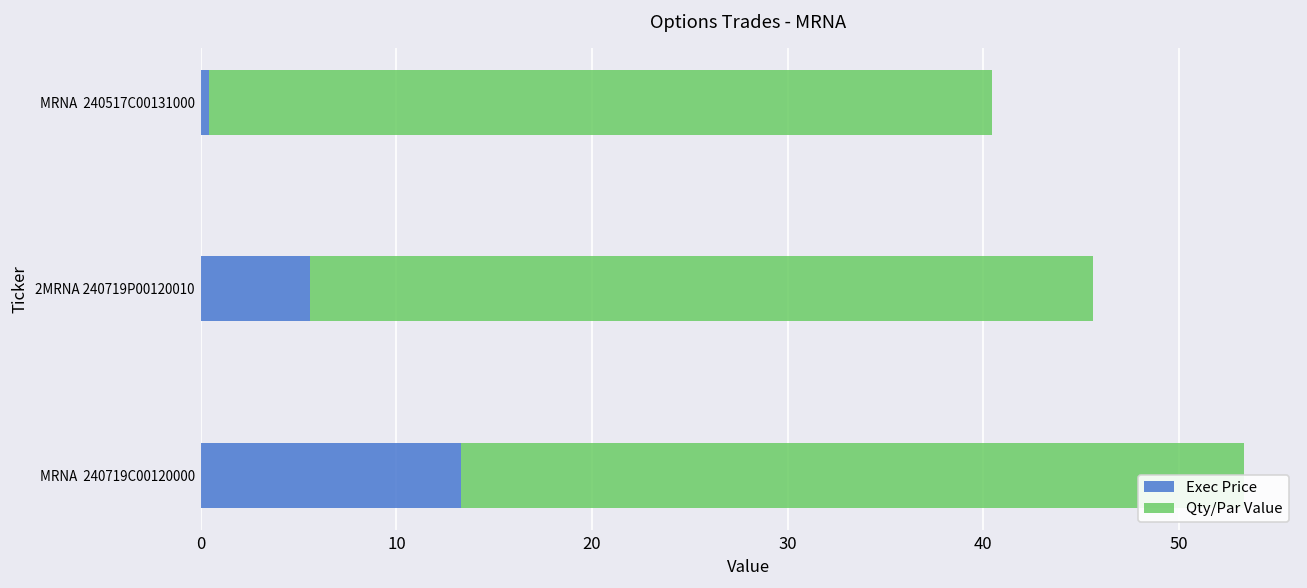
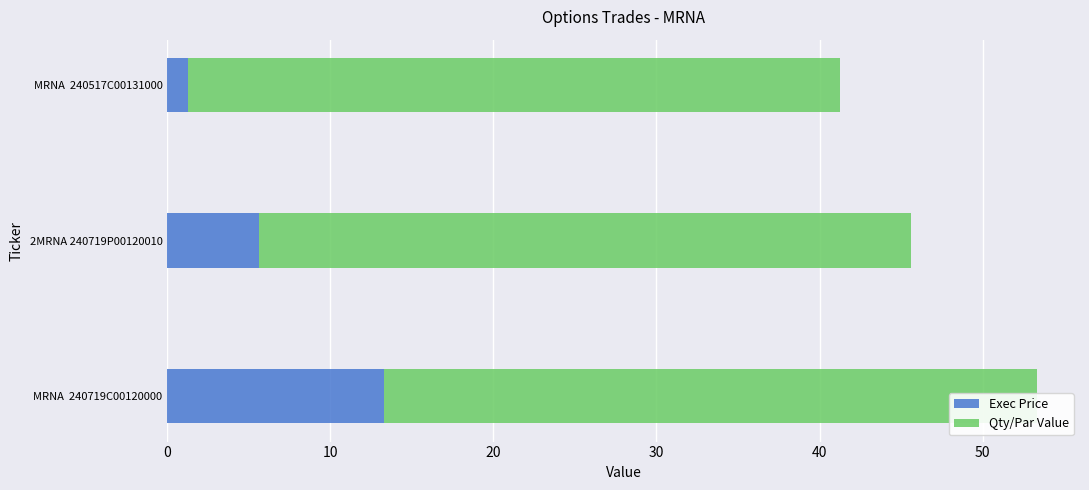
  {
    "Exec Price": {
-     "MRNA 240517C00131000": 0.4,
+     "MRNA 240517C00131000": 1.3,
      "2MRNA 240719P00120010": 5.6,
      "MRNA 240719C00120000": 13.3
    },
    "Qty/Par Value": {
      "MRNA 240517C00131000": 40.0,
      "2MRNA 240719P00120010": 40.0
    }
  }
